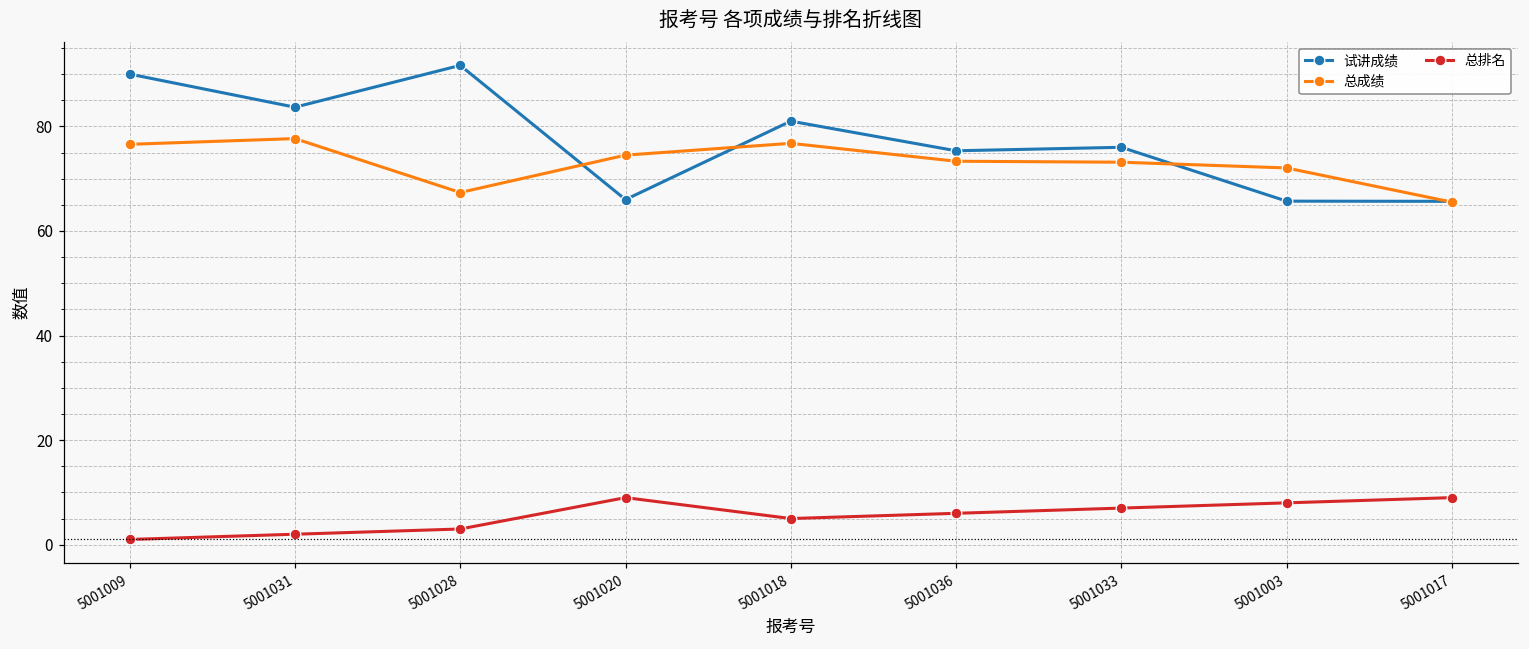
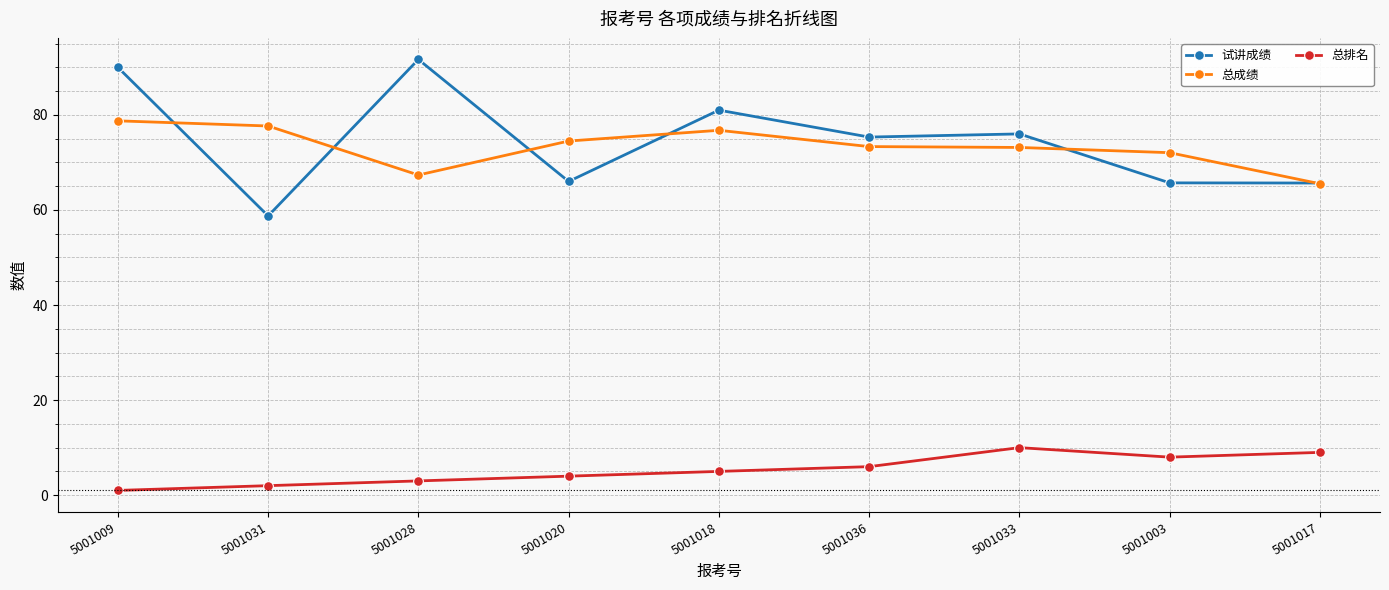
  {
    "试讲成绩": {
      "5001009": 90,
-     "5001031": 84,
+     "5001031": 59,
      "5001028": 92,
      "5001020": 66,
      "5001018": 81,
      "5001036": 75,
      "5001033": 76,
      "5001003": 66
    },
    "总成绩": {
-     "5001009": 77,
+     "5001009": 79,
      "5001031": 78,
      "5001028": 67,
      "5001020": 75,
      "5001018": 77,
      "5001036": 73,
      "5001033": 73,
      "5001003": 72
    },
    "总排名": {
      "5001009": 1,
      "5001031": 2,
      "5001028": 3,
-     "5001020": 9,
+     "5001020": 4,
      "5001018": 5,
      "5001036": 6,
-     "5001033": 7,
+     "5001033": 10,
      "5001003": 8,
      "5001017": 9
    }
  }
